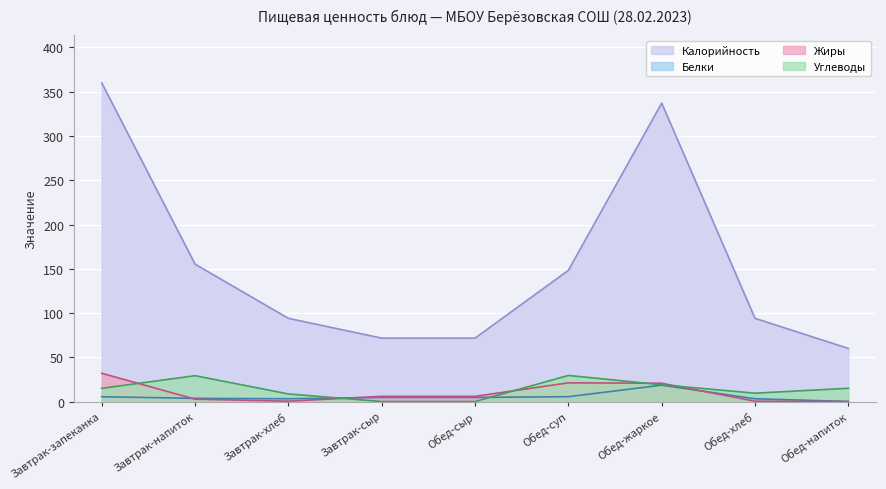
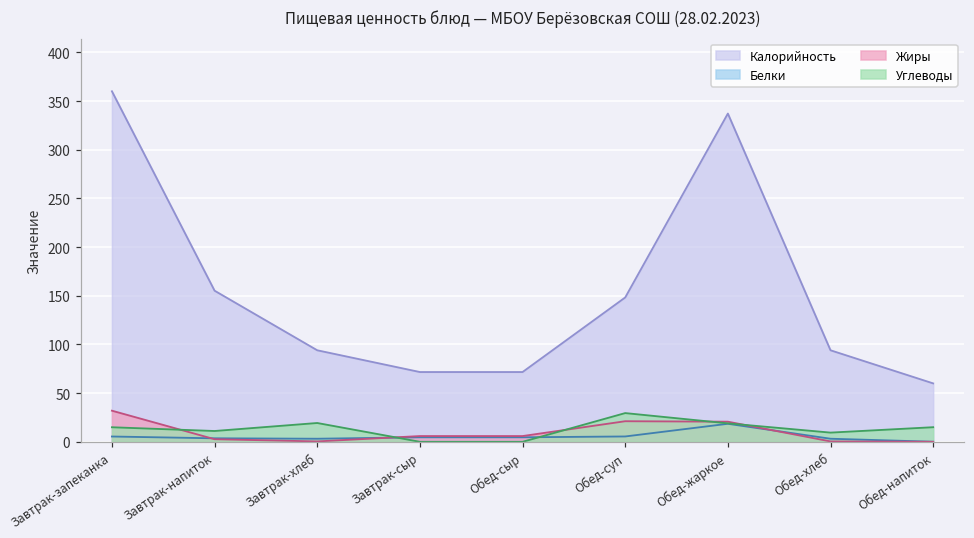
  {
    "Жиры": {
      "Завтрак-запеканка": 30,
      "Обед-суп": 20
    },
    "Углеводы": {
      "Завтрак-запеканка": 10,
-     "Завтрак-напиток": 30,
-     "Завтрак-хлеб": 10,
+     "Завтрак-напиток": 10,
+     "Завтрак-хлеб": 20,
      "Завтрак-сыр": 0,
      "Обед-сыр": 0,
      "Обед-суп": 30,
      "Обед-хлеб": 10,
      "Обед-напиток": 20
    }
  }
